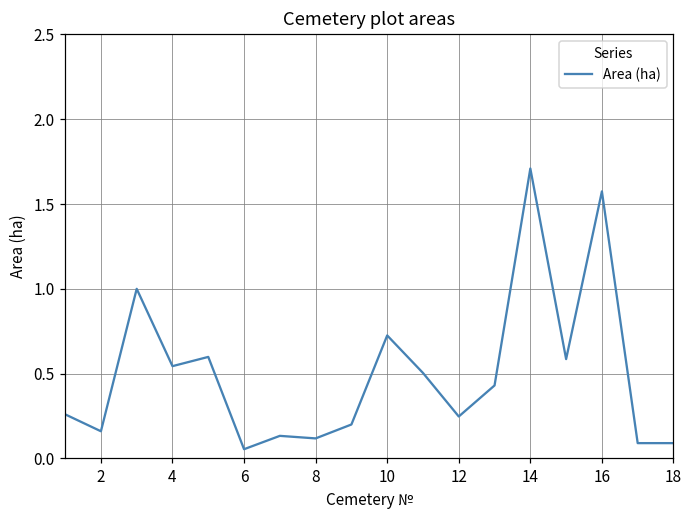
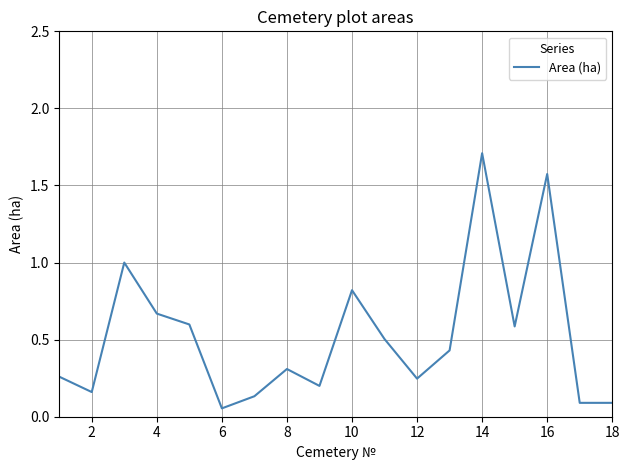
  {
    "2": 0.16,
-   "4": 0.54,
+   "4": 0.67,
    "6": 0.05,
-   "8": 0.12,
-   "10": 0.73,
+   "8": 0.31,
+   "10": 0.82,
    "12": 0.25,
    "14": 1.71,
    "16": 1.57,
    "18": 0.09
  }
